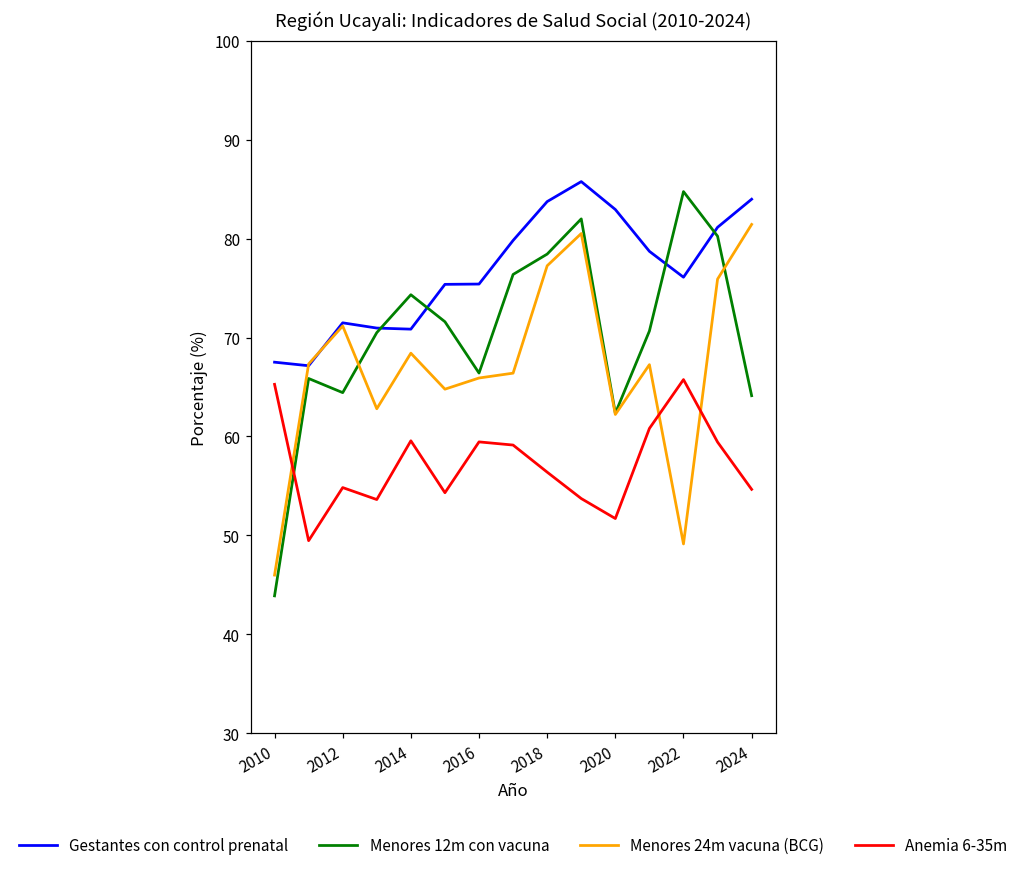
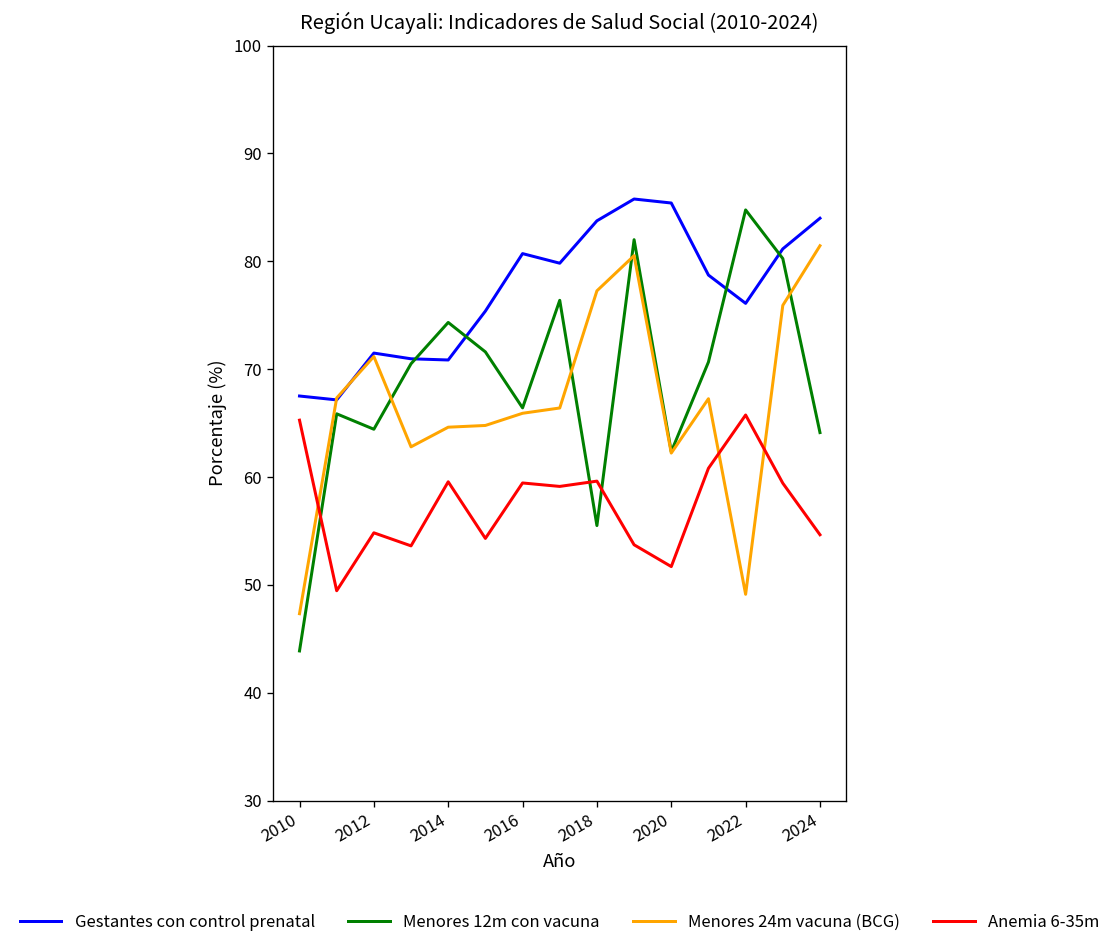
  {
    "Gestantes con control prenatal": {
      "2010": 68,
      "2012": 71,
      "2014": 71,
-     "2016": 75,
+     "2016": 81,
      "2018": 84,
-     "2020": 83,
+     "2020": 85,
      "2022": 76,
      "2024": 84
    },
    "Menores 12m con vacuna": {
      "2010": 44,
      "2012": 64,
      "2014": 74,
      "2016": 66,
-     "2018": 78,
+     "2018": 56,
      "2022": 85,
      "2024": 64
    },
    "Menores 24m vacuna (BCG)": {
-     "2010": 46,
+     "2010": 47,
      "2012": 71,
-     "2014": 68,
+     "2014": 65,
      "2016": 66,
      "2018": 77,
      "2022": 49,
      "2024": 81
    },
    "Anemia 6-35m": {
      "2010": 65,
      "2012": 55,
      "2014": 60,
      "2016": 59,
-     "2018": 56,
+     "2018": 60,
      "2020": 52,
      "2022": 66,
      "2024": 55
    }
  }
